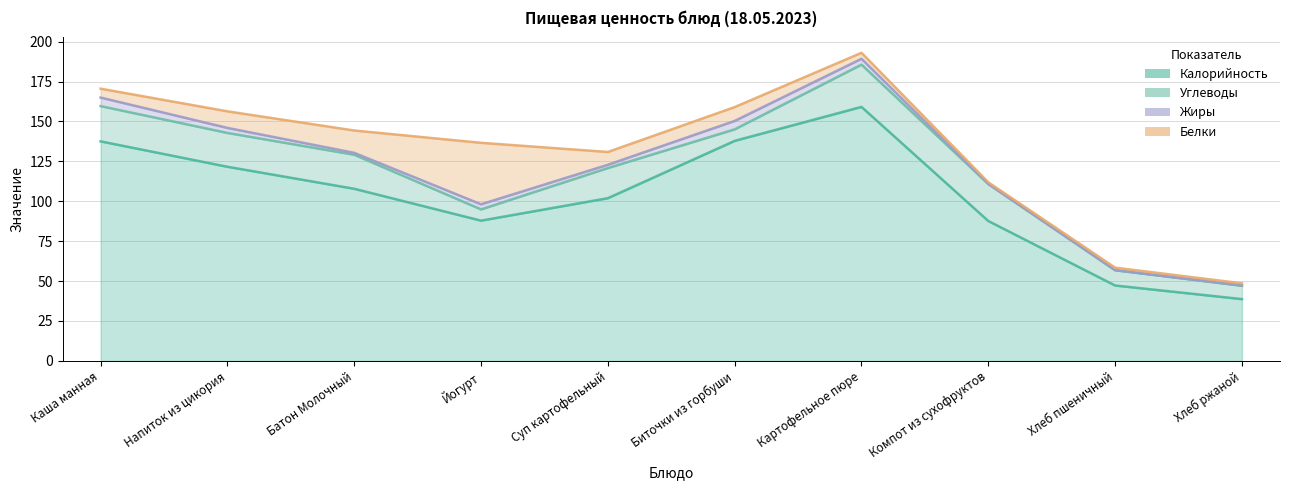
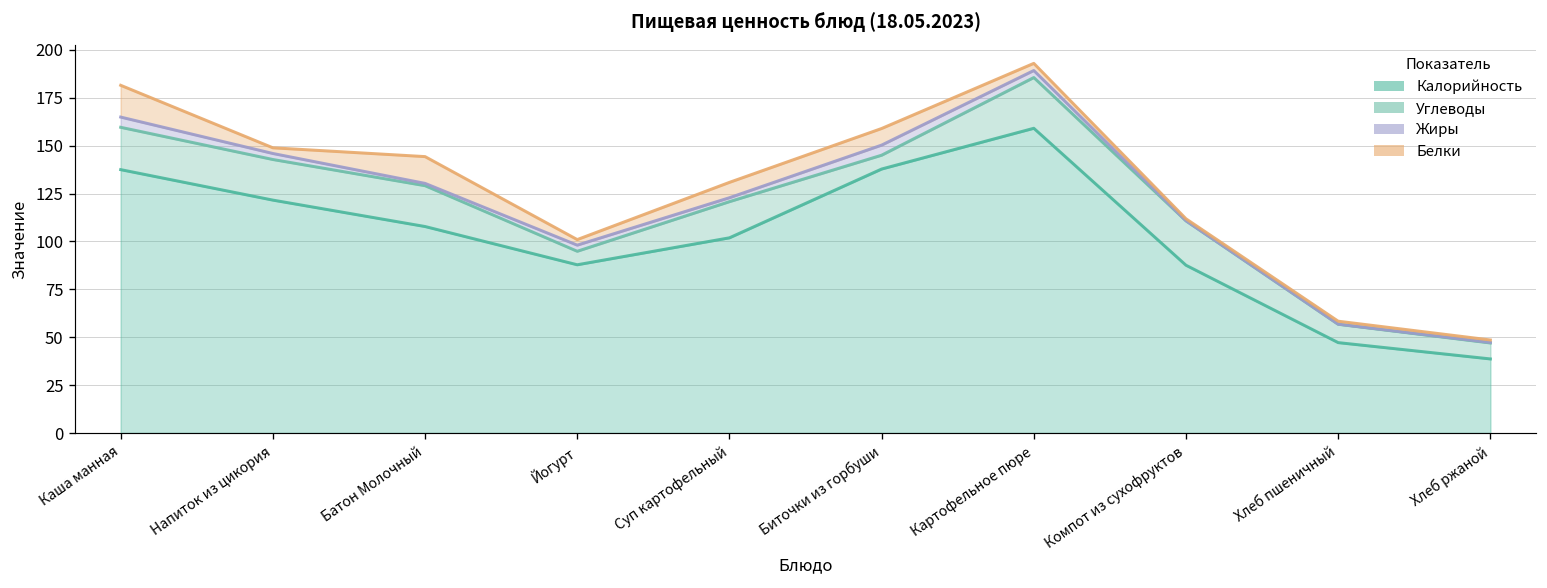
  {
    "Белки": {
-     "Каша манная": 6,
-     "Напиток из цикория": 10,
+     "Каша манная": 17,
+     "Напиток из цикория": 3,
      "Батон Молочный": 14,
-     "Йогурт": 39,
+     "Йогурт": 3,
      "Суп картофельный": 8,
      "Биточки из горбуши": 9,
      "Картофельное пюре": 4
    }
  }
